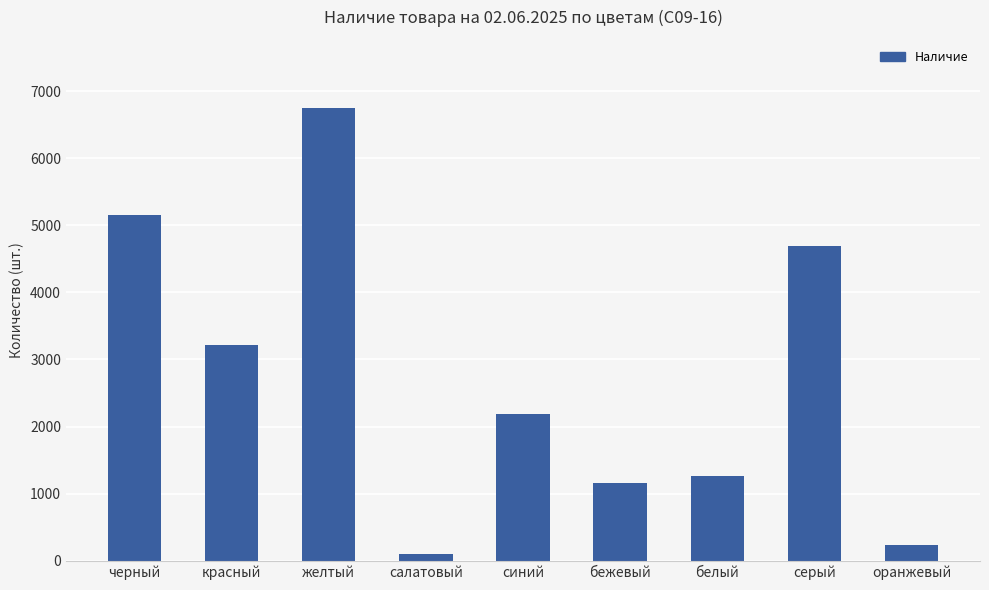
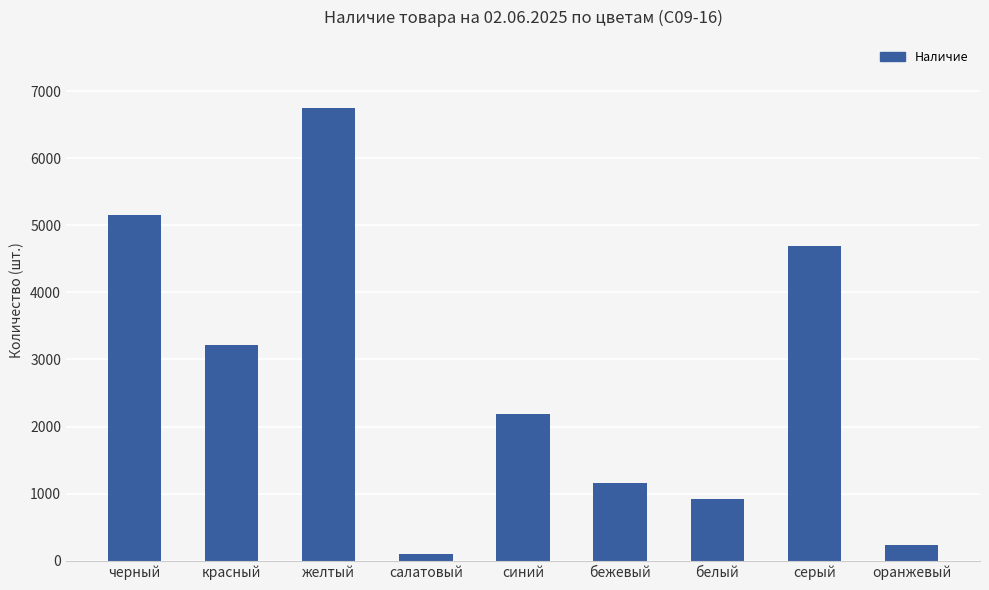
  {
    "черный": 5200,
    "красный": 3200,
    "желтый": 6800,
    "салатовый": 100,
    "синий": 2200,
    "бежевый": 1200,
-   "белый": 1300,
+   "белый": 900,
    "серый": 4700,
    "оранжевый": 200
  }
